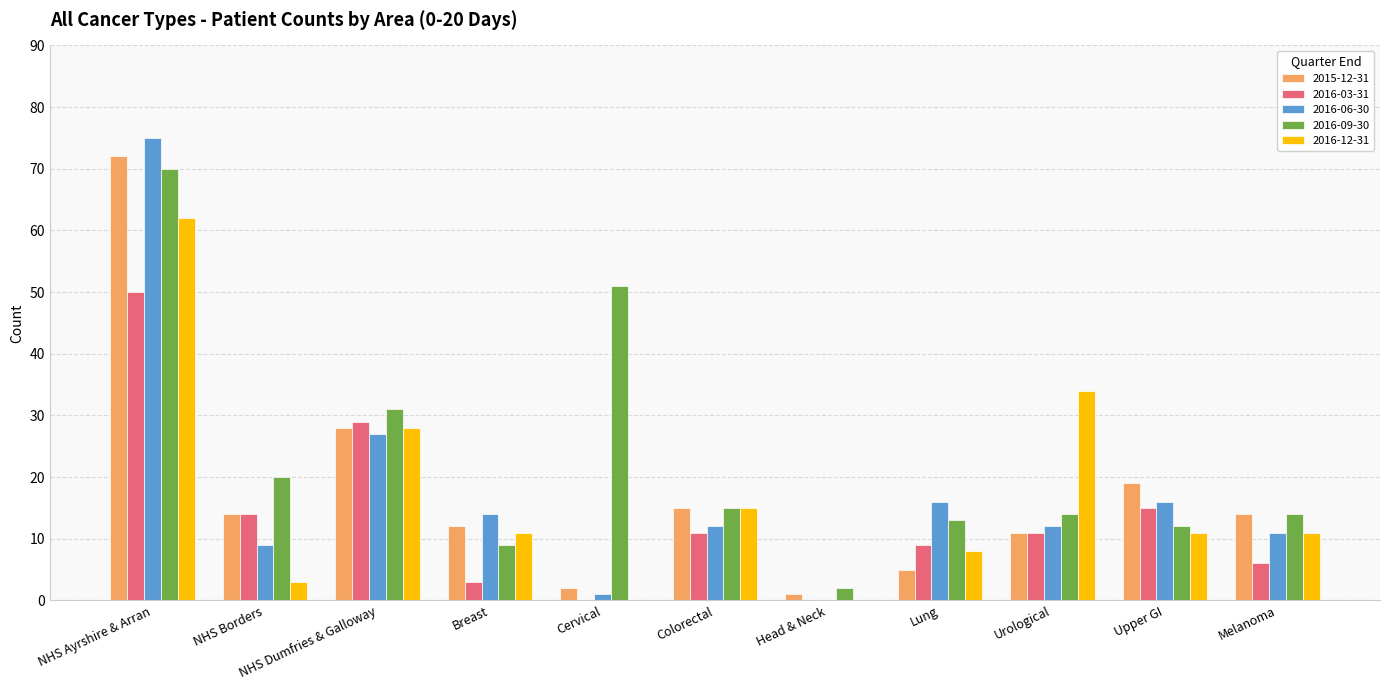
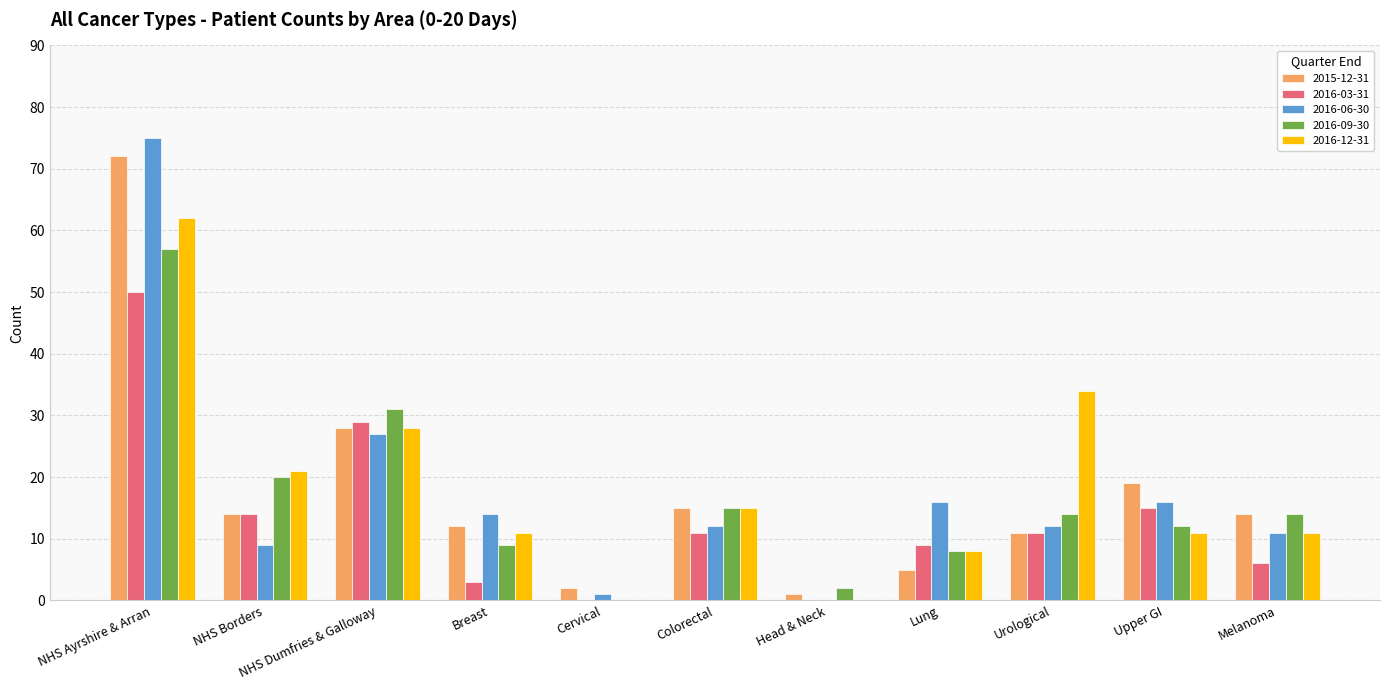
  {
    "2015-12-31": {
      "NHS Ayrshire & Arran": 72,
      "NHS Borders": 14,
      "NHS Dumfries & Galloway": 28,
      "Breast": 12,
      "Cervical": 2,
      "Colorectal": 15,
      "Head & Neck": 1,
      "Lung": 5,
      "Urological": 11,
      "Upper GI": 19,
      "Melanoma": 14
    },
    "2016-03-31": {
      "NHS Ayrshire & Arran": 50,
      "NHS Borders": 14,
      "NHS Dumfries & Galloway": 29,
      "Breast": 3,
      "Cervical": 0,
      "Colorectal": 11,
      "Head & Neck": 0,
      "Lung": 9,
      "Urological": 11,
      "Upper GI": 15,
      "Melanoma": 6
    },
    "2016-06-30": {
      "NHS Ayrshire & Arran": 75,
      "NHS Borders": 9,
      "NHS Dumfries & Galloway": 27,
      "Breast": 14,
      "Cervical": 1,
      "Colorectal": 12,
      "Head & Neck": 0,
      "Lung": 16,
      "Urological": 12,
      "Upper GI": 16,
      "Melanoma": 11
    },
    "2016-09-30": {
-     "NHS Ayrshire & Arran": 70,
+     "NHS Ayrshire & Arran": 57,
      "NHS Borders": 20,
      "NHS Dumfries & Galloway": 31,
      "Breast": 9,
-     "Cervical": 51,
+     "Cervical": 0,
      "Colorectal": 15,
      "Head & Neck": 2,
-     "Lung": 13,
+     "Lung": 8,
      "Urological": 14,
      "Upper GI": 12,
      "Melanoma": 14
    },
    "2016-12-31": {
      "NHS Ayrshire & Arran": 62,
-     "NHS Borders": 3,
+     "NHS Borders": 21,
      "NHS Dumfries & Galloway": 28,
      "Breast": 11,
      "Cervical": 0,
      "Colorectal": 15,
      "Head & Neck": 0,
      "Lung": 8,
      "Urological": 34,
      "Upper GI": 11,
      "Melanoma": 11
    }
  }
